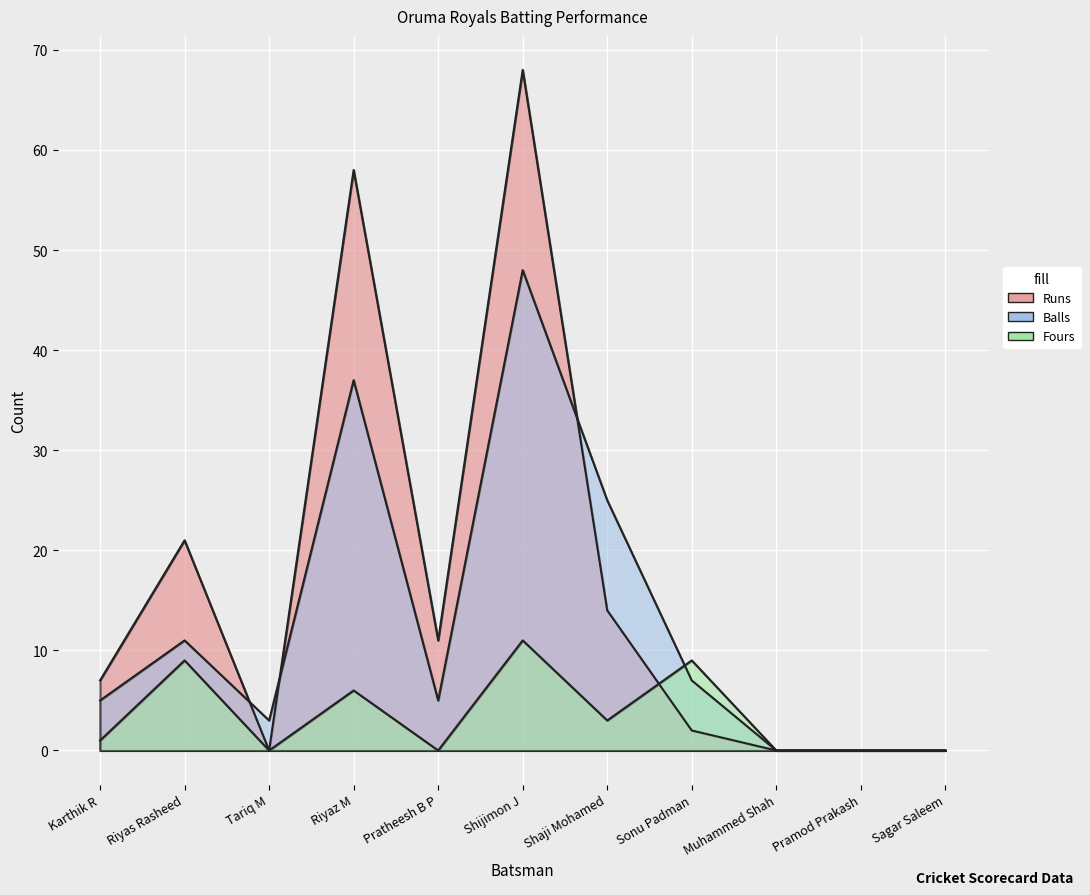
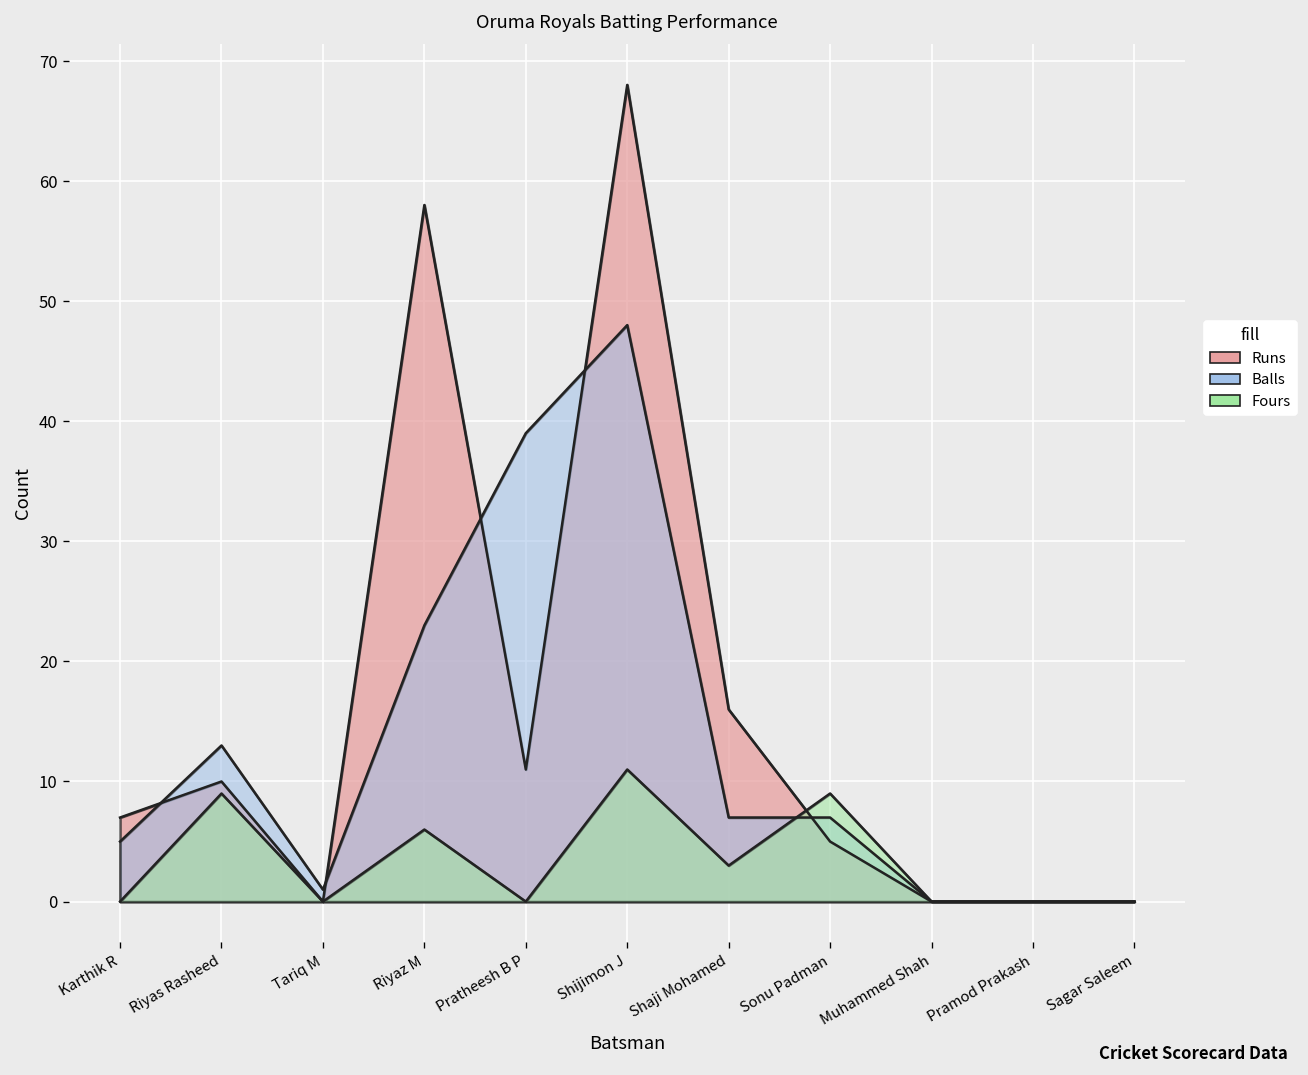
  {
    "Runs": {
      "Karthik R": 7,
-     "Riyas Rasheed": 21,
+     "Riyas Rasheed": 10,
      "Riyaz M": 58,
      "Pratheesh B P": 11,
      "Shijimon J": 68,
-     "Shaji Mohamed": 14,
-     "Sonu Padman": 2
+     "Shaji Mohamed": 16,
+     "Sonu Padman": 5
    },
    "Balls": {
      "Karthik R": 5,
-     "Riyas Rasheed": 11,
-     "Tariq M": 3,
-     "Riyaz M": 37,
-     "Pratheesh B P": 5,
+     "Riyas Rasheed": 13,
+     "Tariq M": 1,
+     "Riyaz M": 23,
+     "Pratheesh B P": 39,
      "Shijimon J": 48,
-     "Shaji Mohamed": 25,
+     "Shaji Mohamed": 7,
      "Sonu Padman": 7
    },
    "Fours": {
-     "Karthik R": 1,
+     "Karthik R": 0,
      "Riyas Rasheed": 9,
      "Riyaz M": 6,
      "Pratheesh B P": 0,
      "Shijimon J": 11,
      "Shaji Mohamed": 3,
      "Sonu Padman": 9
    }
  }
